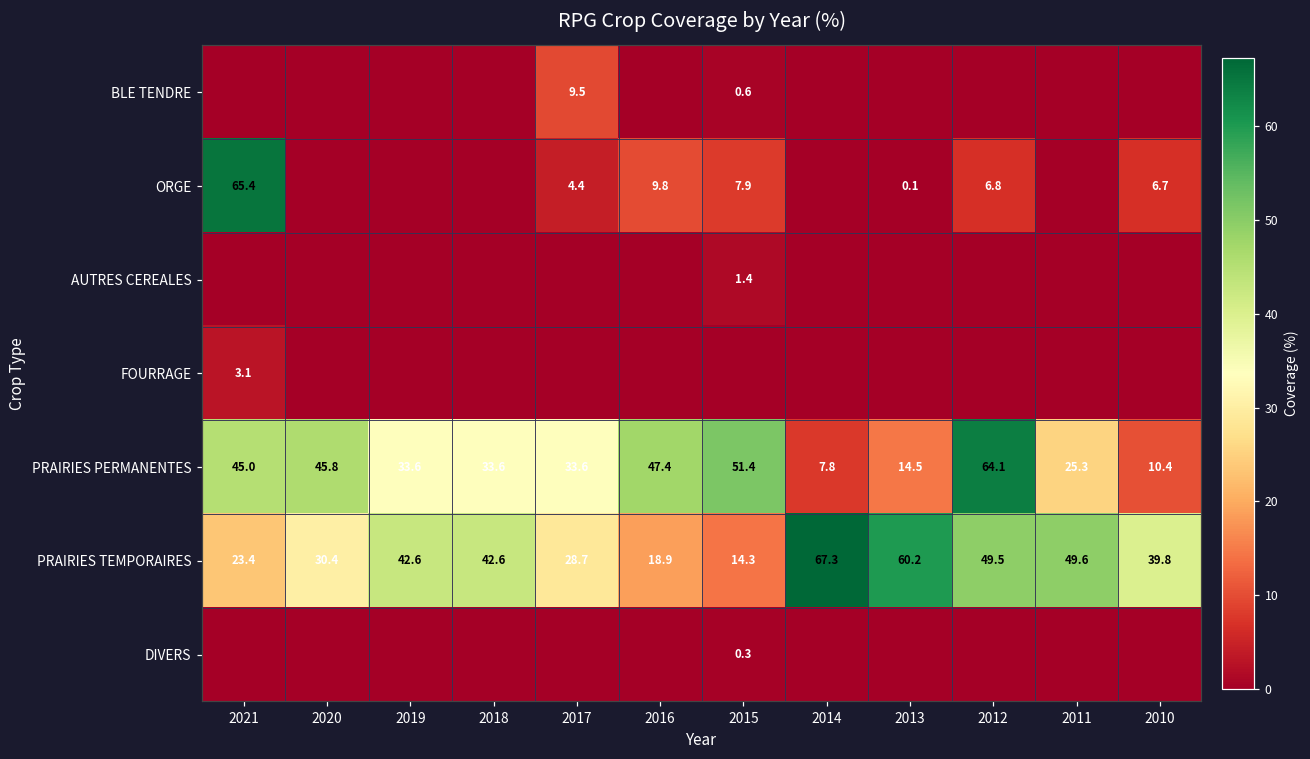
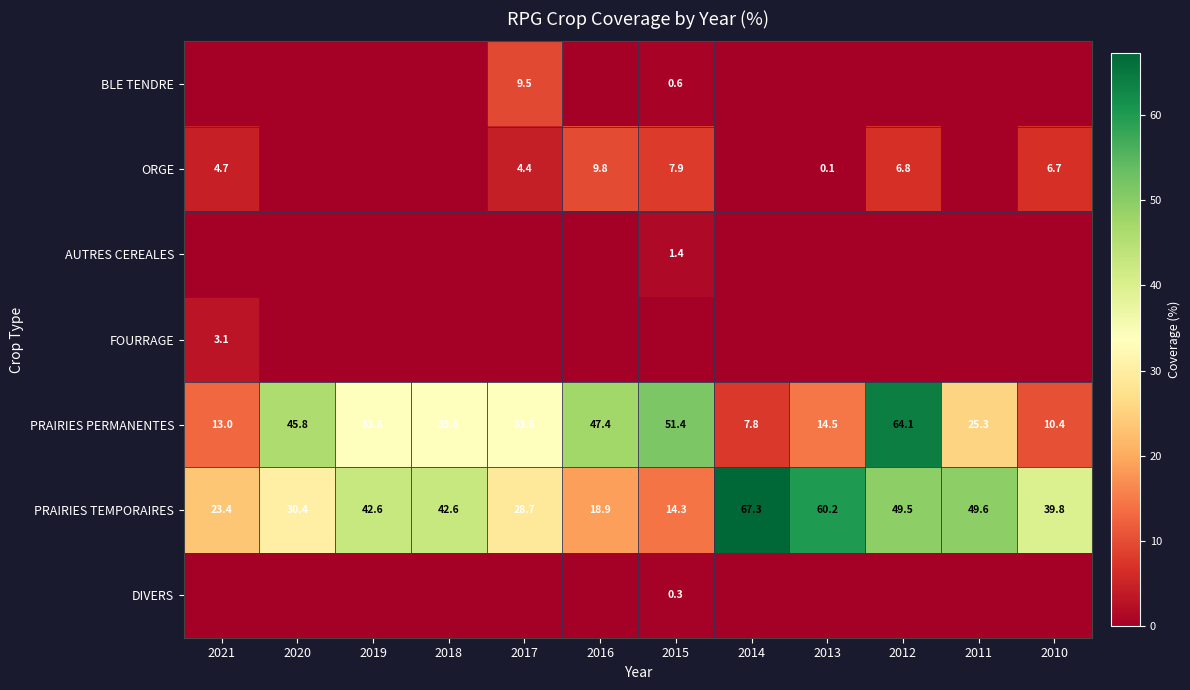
  {
    "BLE TENDRE": {
      "2017": 9.5,
      "2015": 0.6
    },
    "ORGE": {
-     "2021": 65.4,
+     "2021": 4.7,
      "2017": 4.4,
      "2016": 9.8,
      "2015": 7.9,
      "2013": 0.1,
      "2012": 6.8,
      "2010": 6.7
    },
    "AUTRES CEREALES": {
      "2015": 1.4
    },
    "FOURRAGE": {
      "2021": 3.1
    },
    "PRAIRIES PERMANENTES": {
-     "2021": 45.0,
+     "2021": 13.0,
      "2020": 45.8,
      "2019": 33.6,
      "2018": 33.6,
      "2017": 33.6,
      "2016": 47.4,
      "2015": 51.4,
      "2014": 7.8,
      "2013": 14.5,
      "2012": 64.1,
      "2011": 25.3,
      "2010": 10.4
    },
    "PRAIRIES TEMPORAIRES": {
      "2021": 23.4,
      "2020": 30.4,
      "2019": 42.6,
      "2018": 42.6,
      "2017": 28.7,
      "2016": 18.9,
      "2015": 14.3,
      "2014": 67.3,
      "2013": 60.2,
      "2012": 49.5,
      "2011": 49.6,
      "2010": 39.8
    },
    "DIVERS": {
      "2015": 0.3
    }
  }
